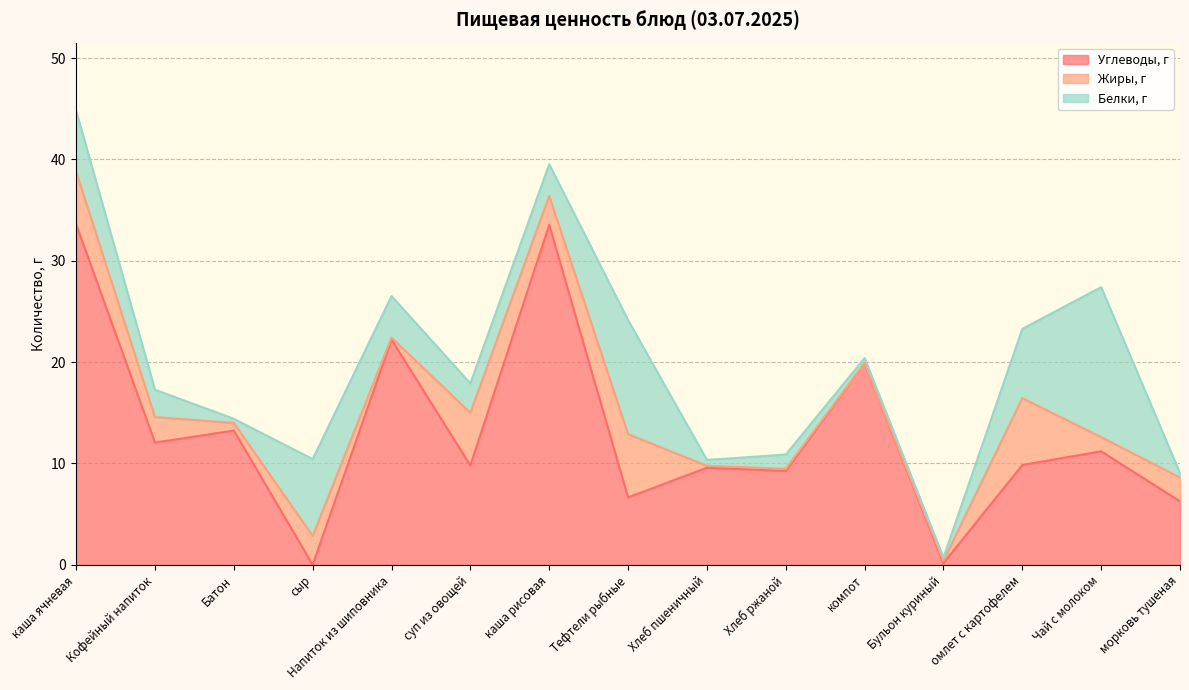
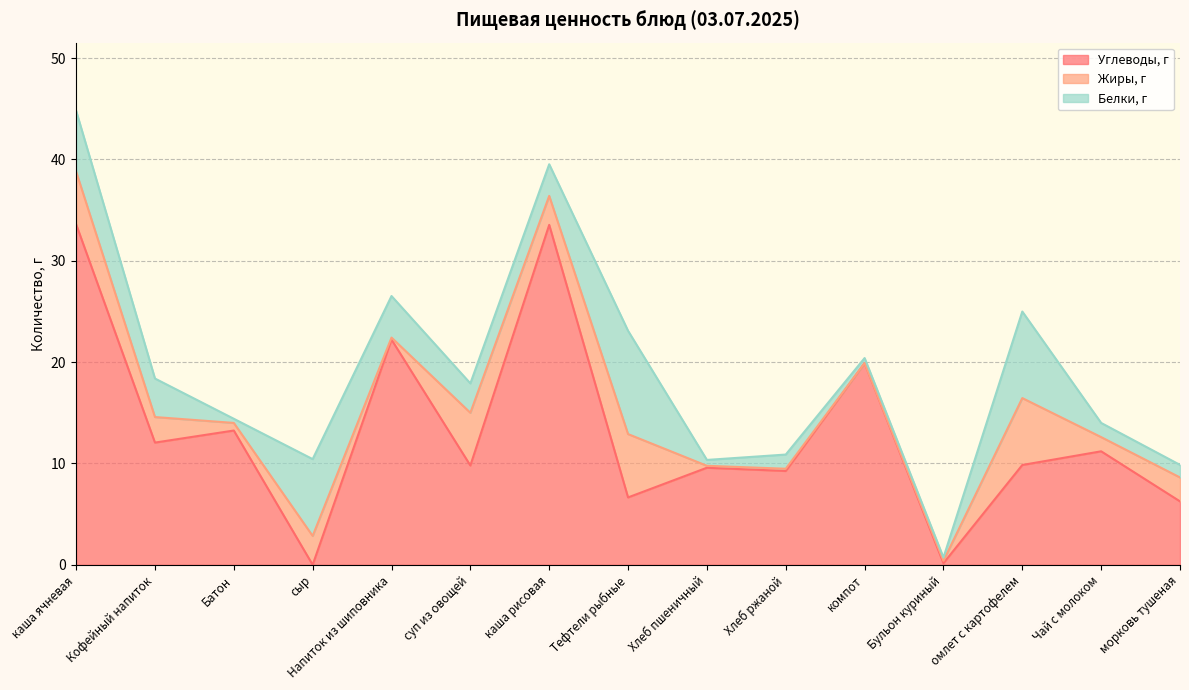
  {
    "Белки, г": {
      "каша ячневая": 6.0,
-     "Кофейный напиток": 2.7,
+     "Кофейный напиток": 3.8,
      "Батон": 0.4,
      "сыр": 7.6,
      "Напиток из шиповника": 4.1,
      "суп из овощей": 2.9,
      "каша рисовая": 3.1,
-     "Тефтели рыбные": 11.2,
+     "Тефтели рыбные": 10.2,
      "Хлеб пшеничный": 0.6,
      "Хлеб ржаной": 1.4,
      "компот": 0.5,
      "Бульон куриный": 0.3,
-     "омлет с картофелем": 6.8,
-     "Чай с молоком": 14.8,
-     "морковь тушеная": 0.4
+     "омлет с картофелем": 8.5,
+     "Чай с молоком": 1.4,
+     "морковь тушеная": 1.2
    }
  }
